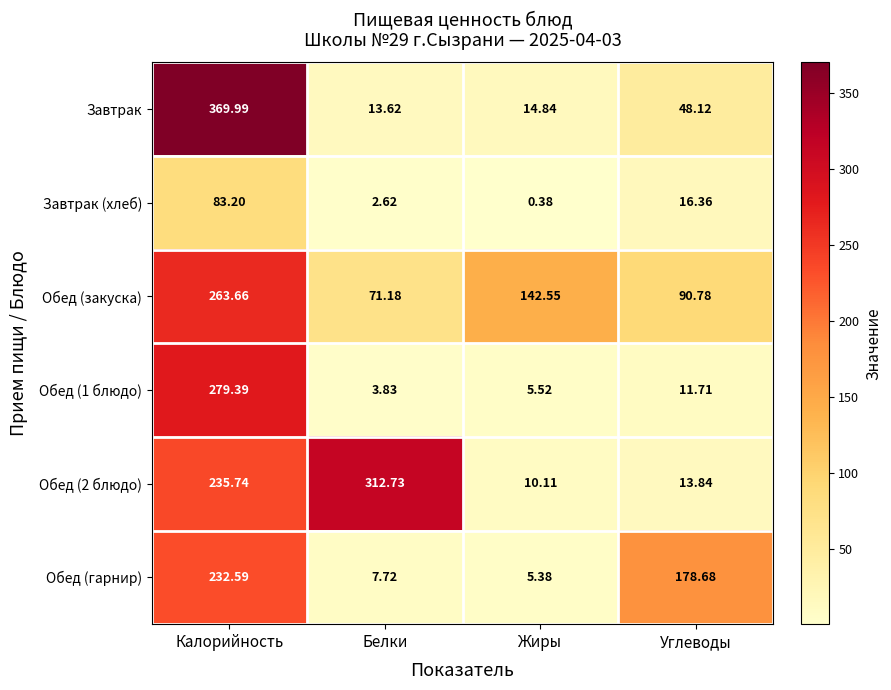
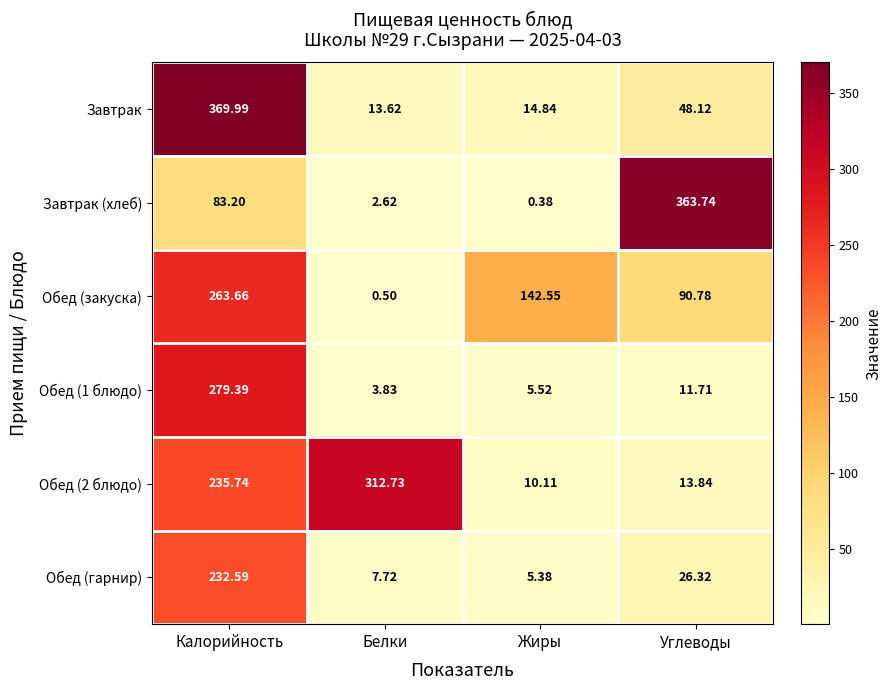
  {
    "Завтрак": {
      "Калорийность": 369.99,
      "Белки": 13.62,
      "Жиры": 14.84,
      "Углеводы": 48.12
    },
    "Завтрак (хлеб)": {
      "Калорийность": 83.20,
      "Белки": 2.62,
      "Жиры": 0.38,
-     "Углеводы": 16.36
+     "Углеводы": 363.74
    },
    "Обед (закуска)": {
      "Калорийность": 263.66,
-     "Белки": 71.18,
+     "Белки": 0.50,
      "Жиры": 142.55,
      "Углеводы": 90.78
    },
    "Обед (1 блюдо)": {
      "Калорийность": 279.39,
      "Белки": 3.83,
      "Жиры": 5.52,
      "Углеводы": 11.71
    },
    "Обед (2 блюдо)": {
      "Калорийность": 235.74,
      "Белки": 312.73,
      "Жиры": 10.11,
      "Углеводы": 13.84
    },
    "Обед (гарнир)": {
      "Калорийность": 232.59,
      "Белки": 7.72,
      "Жиры": 5.38,
-     "Углеводы": 178.68
+     "Углеводы": 26.32
    }
  }
